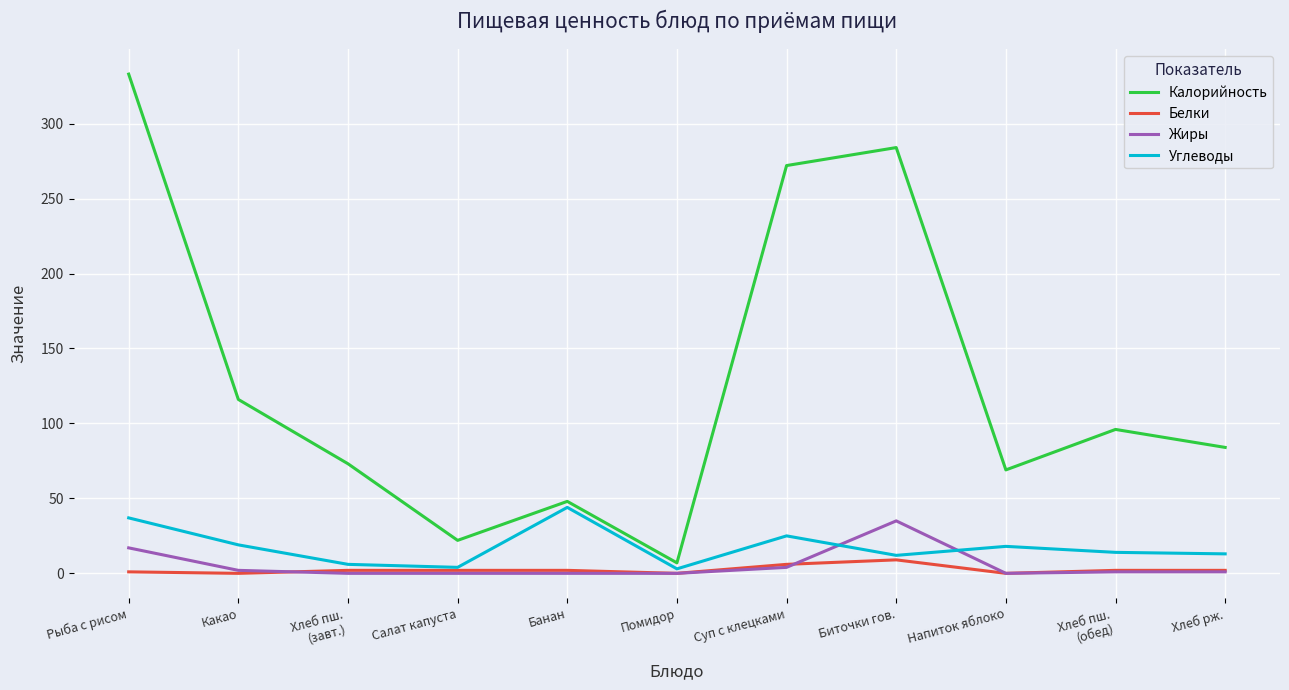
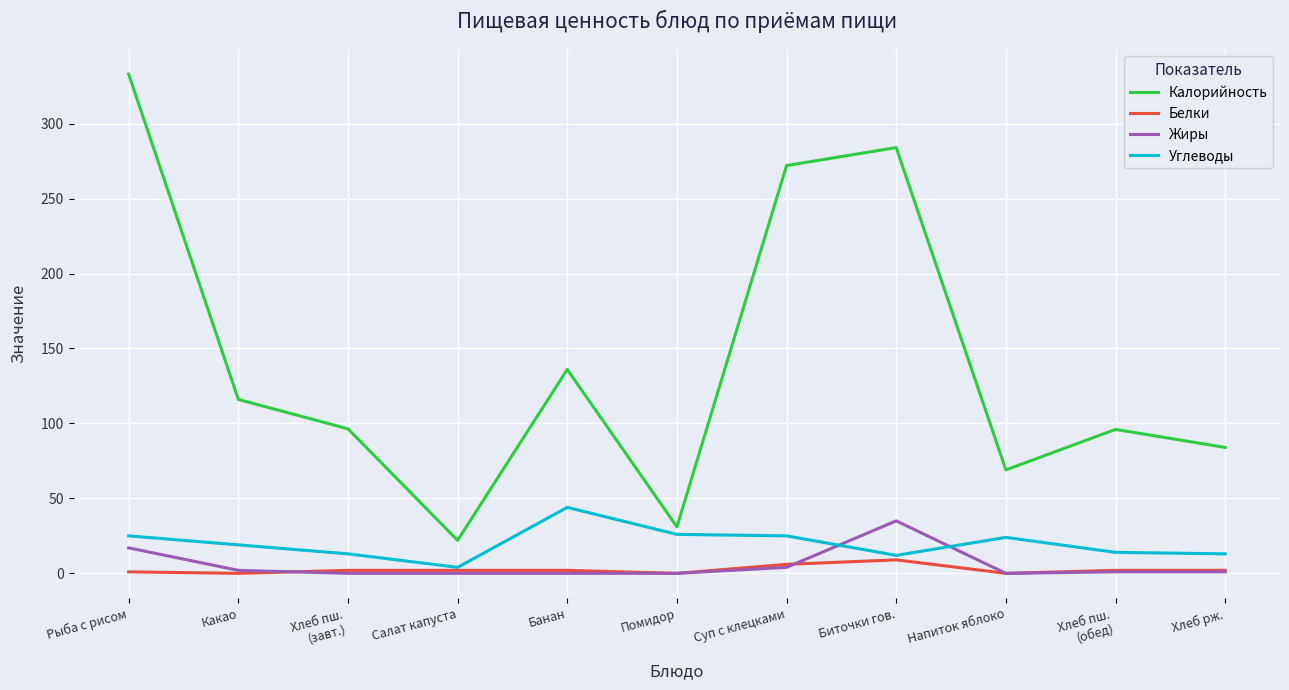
  {
    "Калорийность": {
      "Рыба с рисом": 333,
      "Какао": 116,
-     "Хлеб пш. (завт.)": 73,
+     "Хлеб пш. (завт.)": 96,
      "Салат капуста": 22,
-     "Банан": 48,
-     "Помидор": 7,
+     "Банан": 136,
+     "Помидор": 31,
      "Суп с клецками": 272,
      "Биточки гов.": 284,
      "Напиток яблоко": 69,
      "Хлеб пш. (обед)": 96,
      "Хлеб рж.": 84
    },
    "Белки": {
      "Рыба с рисом": 1,
      "Какао": 0,
      "Хлеб пш. (завт.)": 2,
      "Салат капуста": 2,
      "Банан": 2,
      "Суп с клецками": 6,
      "Биточки гов.": 9
    },
    "Жиры": {
      "Рыба с рисом": 17,
      "Какао": 2,
      "Хлеб пш. (завт.)": 0,
      "Салат капуста": 0,
      "Банан": 0,
      "Суп с клецками": 4,
      "Биточки гов.": 35
    },
    "Углеводы": {
-     "Рыба с рисом": 37,
+     "Рыба с рисом": 25,
      "Какао": 19,
-     "Хлеб пш. (завт.)": 6,
+     "Хлеб пш. (завт.)": 13,
      "Салат капуста": 4,
      "Банан": 44,
-     "Помидор": 3,
+     "Помидор": 26,
      "Суп с клецками": 25,
      "Биточки гов.": 12,
-     "Напиток яблоко": 18,
+     "Напиток яблоко": 24,
      "Хлеб пш. (обед)": 14,
      "Хлеб рж.": 13
    }
  }
